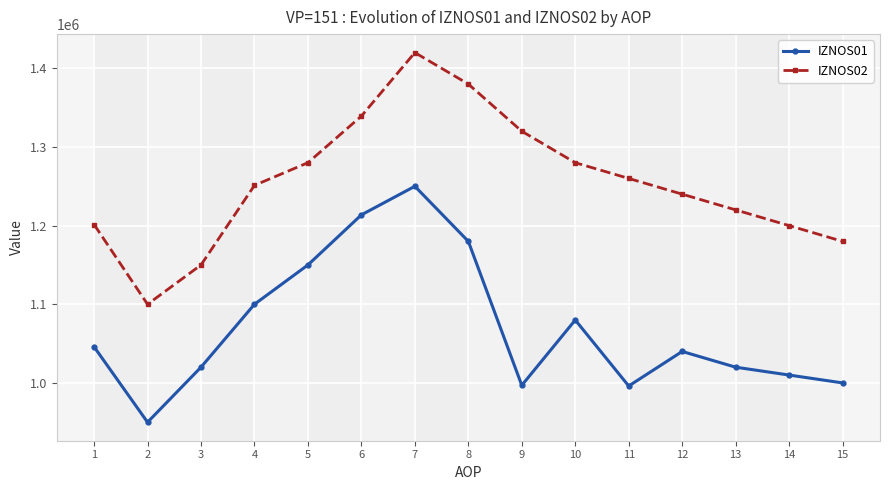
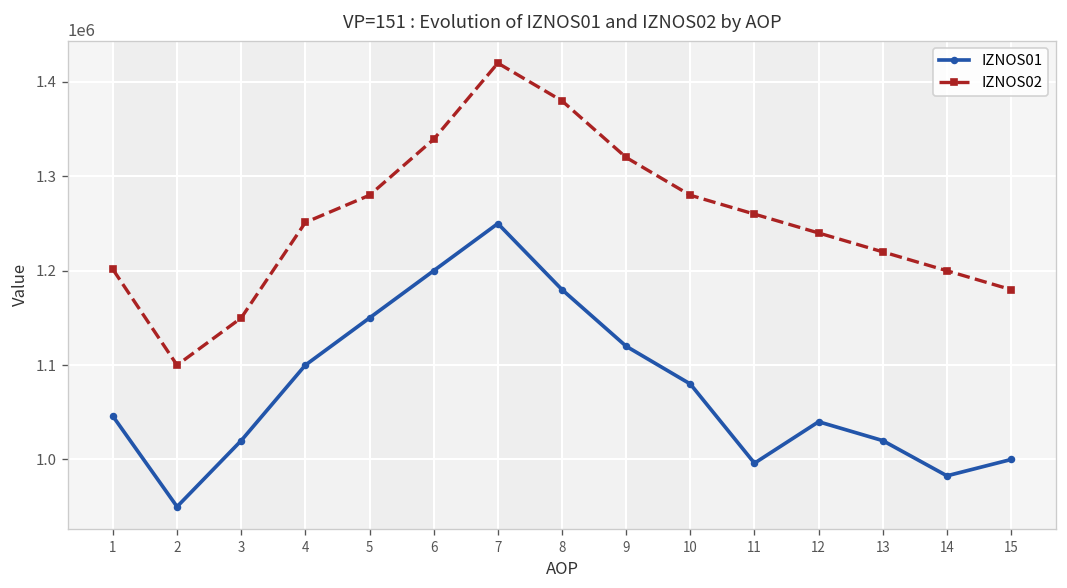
  {
    "IZNOS01": {
      "1": 1050000,
      "2": 950000,
      "3": 1020000,
      "4": 1100000,
      "5": 1150000,
-     "6": 1210000,
+     "6": 1200000,
      "7": 1250000,
      "8": 1180000,
-     "9": 1000000,
+     "9": 1120000,
      "10": 1080000,
      "11": 1000000,
      "12": 1040000,
      "13": 1020000,
-     "14": 1010000,
+     "14": 980000,
      "15": 1000000
    },
    "IZNOS02": {
      "1": 1200000,
      "2": 1100000,
      "3": 1150000,
      "4": 1250000,
      "5": 1280000,
      "6": 1340000,
      "7": 1420000,
      "8": 1380000,
      "9": 1320000,
      "10": 1280000,
      "11": 1260000,
      "12": 1240000,
      "13": 1220000,
      "14": 1200000,
      "15": 1180000
    }
  }
